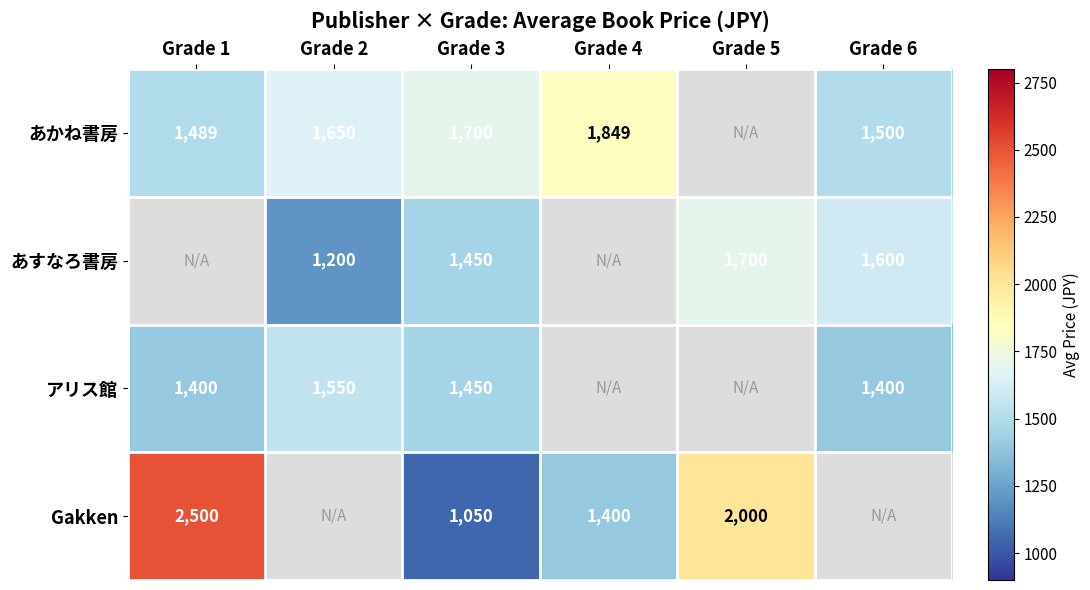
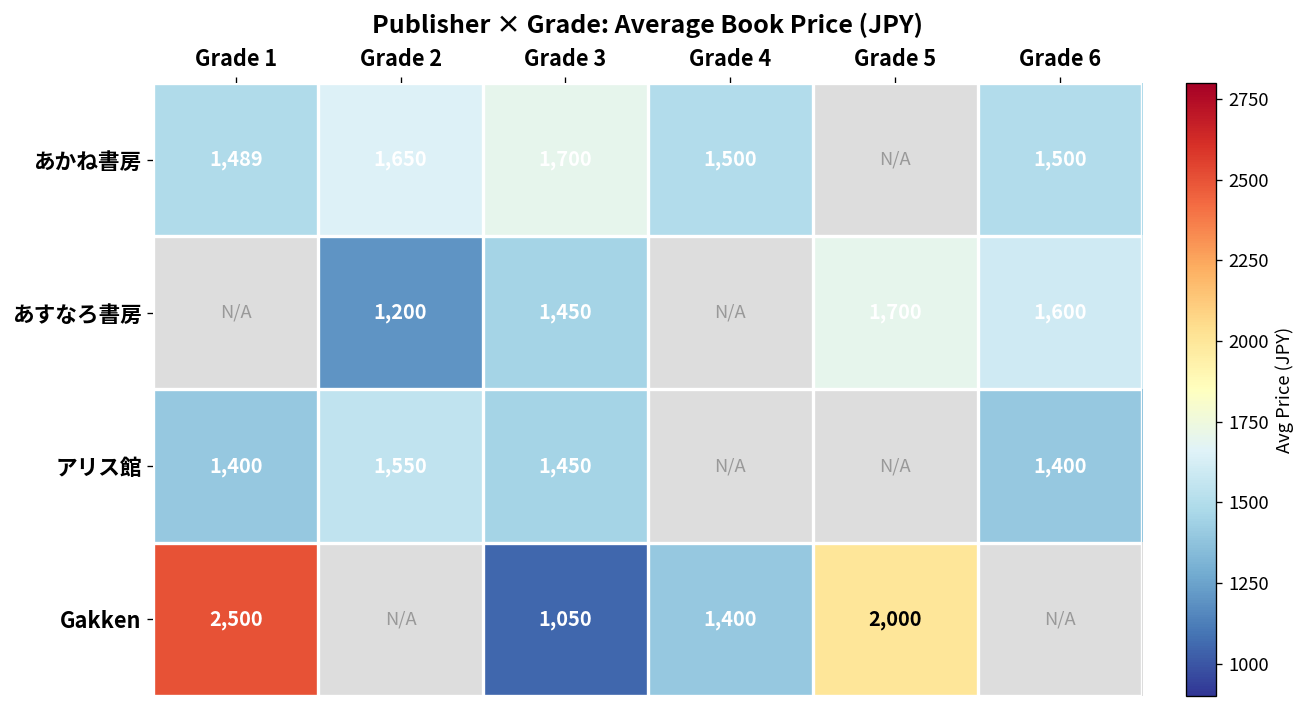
  {
    "あかね書房": {
      "Grade 1": "1,489",
-     "Grade 4": "1,849",
+     "Grade 4": "1,500",
      "Grade 6": "1,500"
    },
    "あすなろ書房": {
      "Grade 2": "1,200",
      "Grade 3": "1,450",
      "Grade 6": "1,600"
    },
    "アリス館": {
      "Grade 1": "1,400",
      "Grade 2": "1,550",
      "Grade 3": "1,450",
      "Grade 6": "1,400"
    },
    "Gakken": {
      "Grade 1": "2,500",
      "Grade 3": "1,050",
      "Grade 4": "1,400",
      "Grade 5": "2,000"
    }
  }
